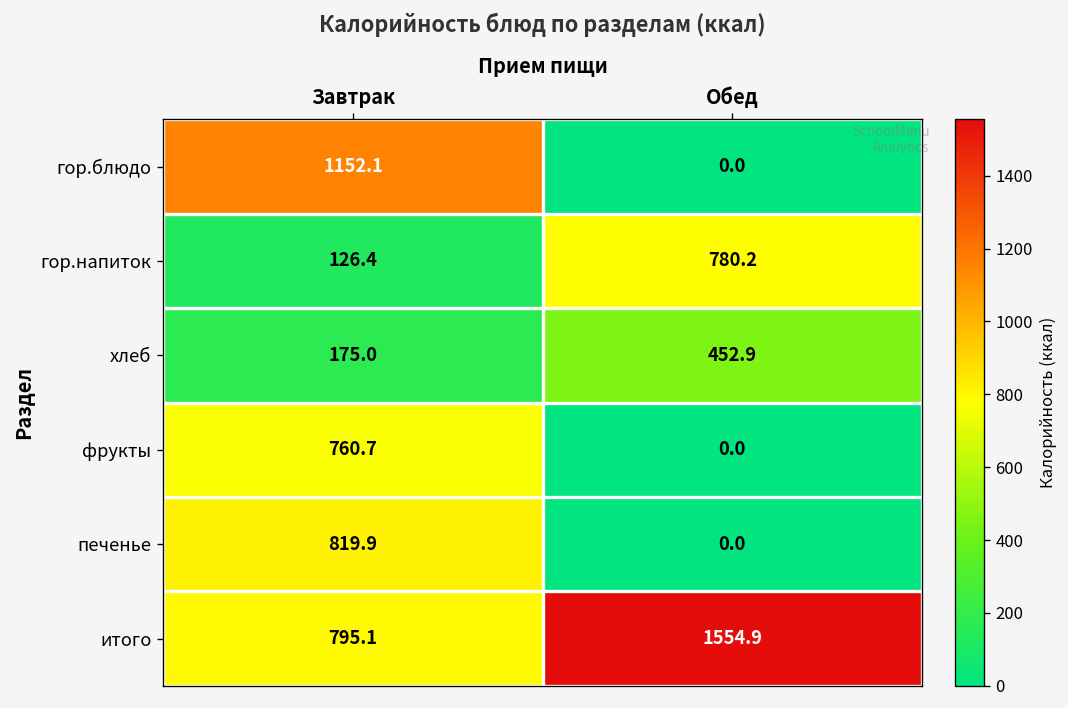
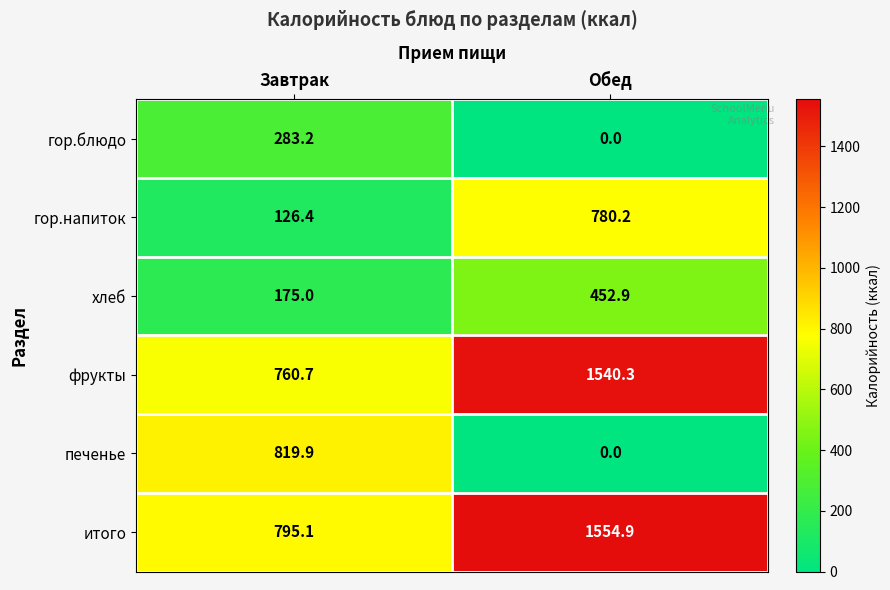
  {
    "гор.блюдо": {
-     "Завтрак": 1152.1
+     "Завтрак": 283.2
    },
    "гор.напиток": {
      "Завтрак": 126.4,
      "Обед": 780.2
    },
    "хлеб": {
      "Завтрак": 175.0,
      "Обед": 452.9
    },
    "фрукты": {
      "Завтрак": 760.7,
-     "Обед": 0.0
+     "Обед": 1540.3
    },
    "печенье": {
      "Завтрак": 819.9,
      "Обед": 0.0
    },
    "итого": {
      "Завтрак": 795.1,
      "Обед": 1554.9
    }
  }
